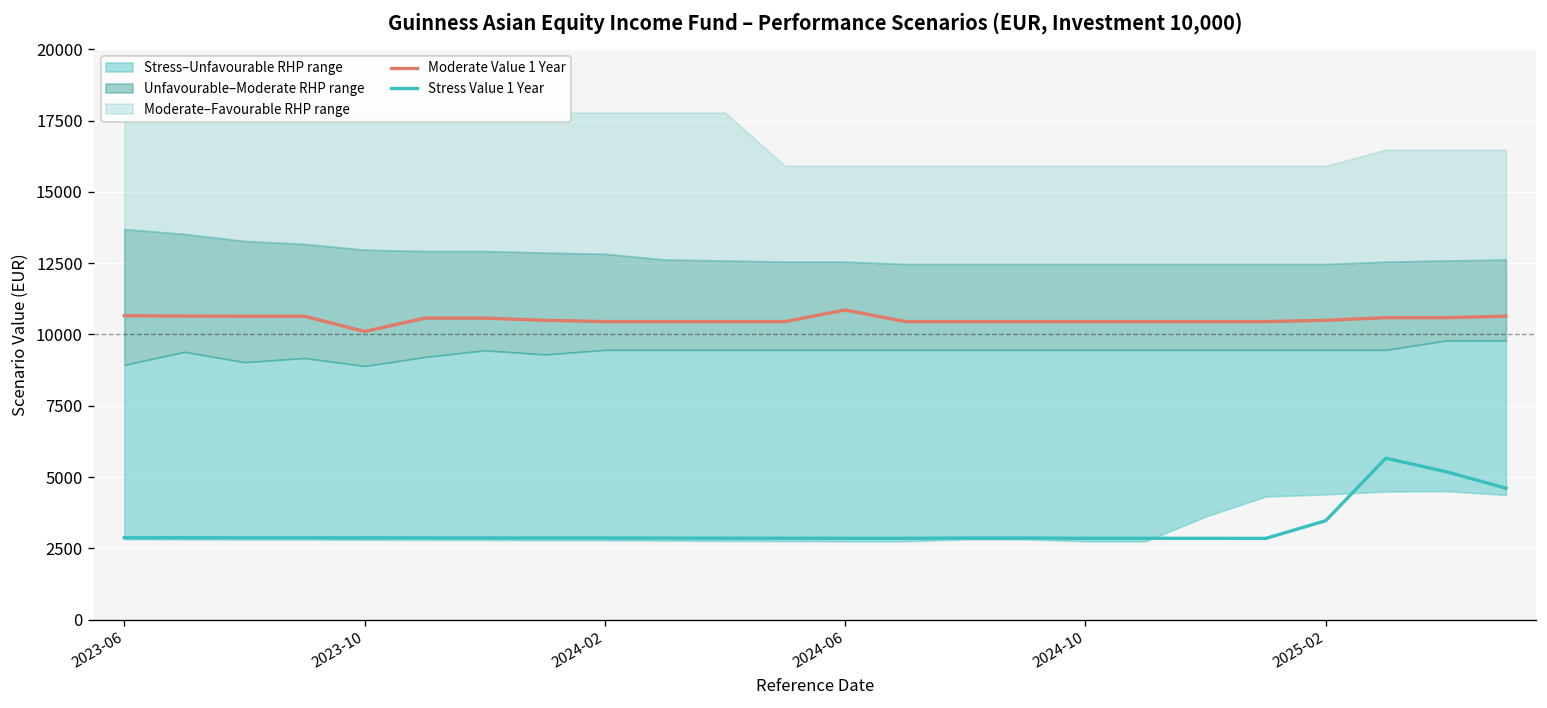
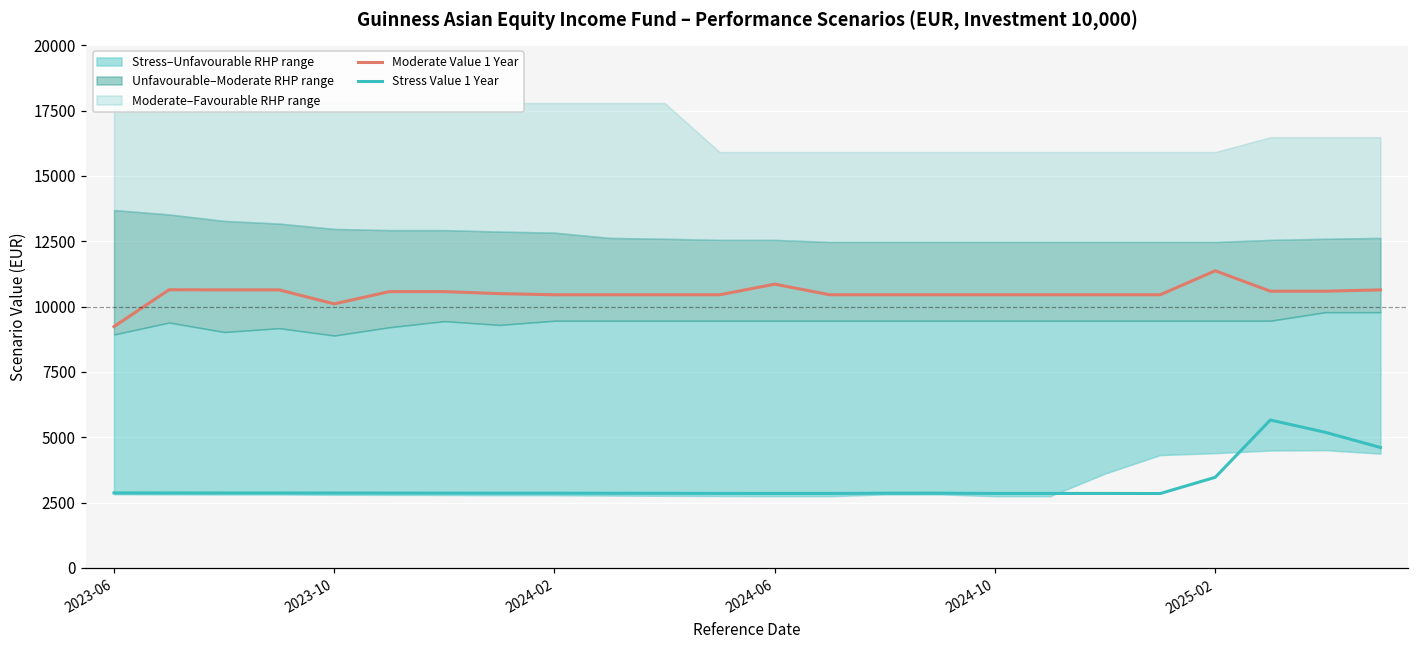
  {
    "Moderate Value 1 Year": {
-     "2023-06": 10700,
+     "2023-06": 9200,
      "2023-10": 10100,
      "2024-02": 10500,
      "2024-06": 10900,
      "2024-10": 10500,
-     "2025-02": 10500
+     "2025-02": 11400
    }
  }
